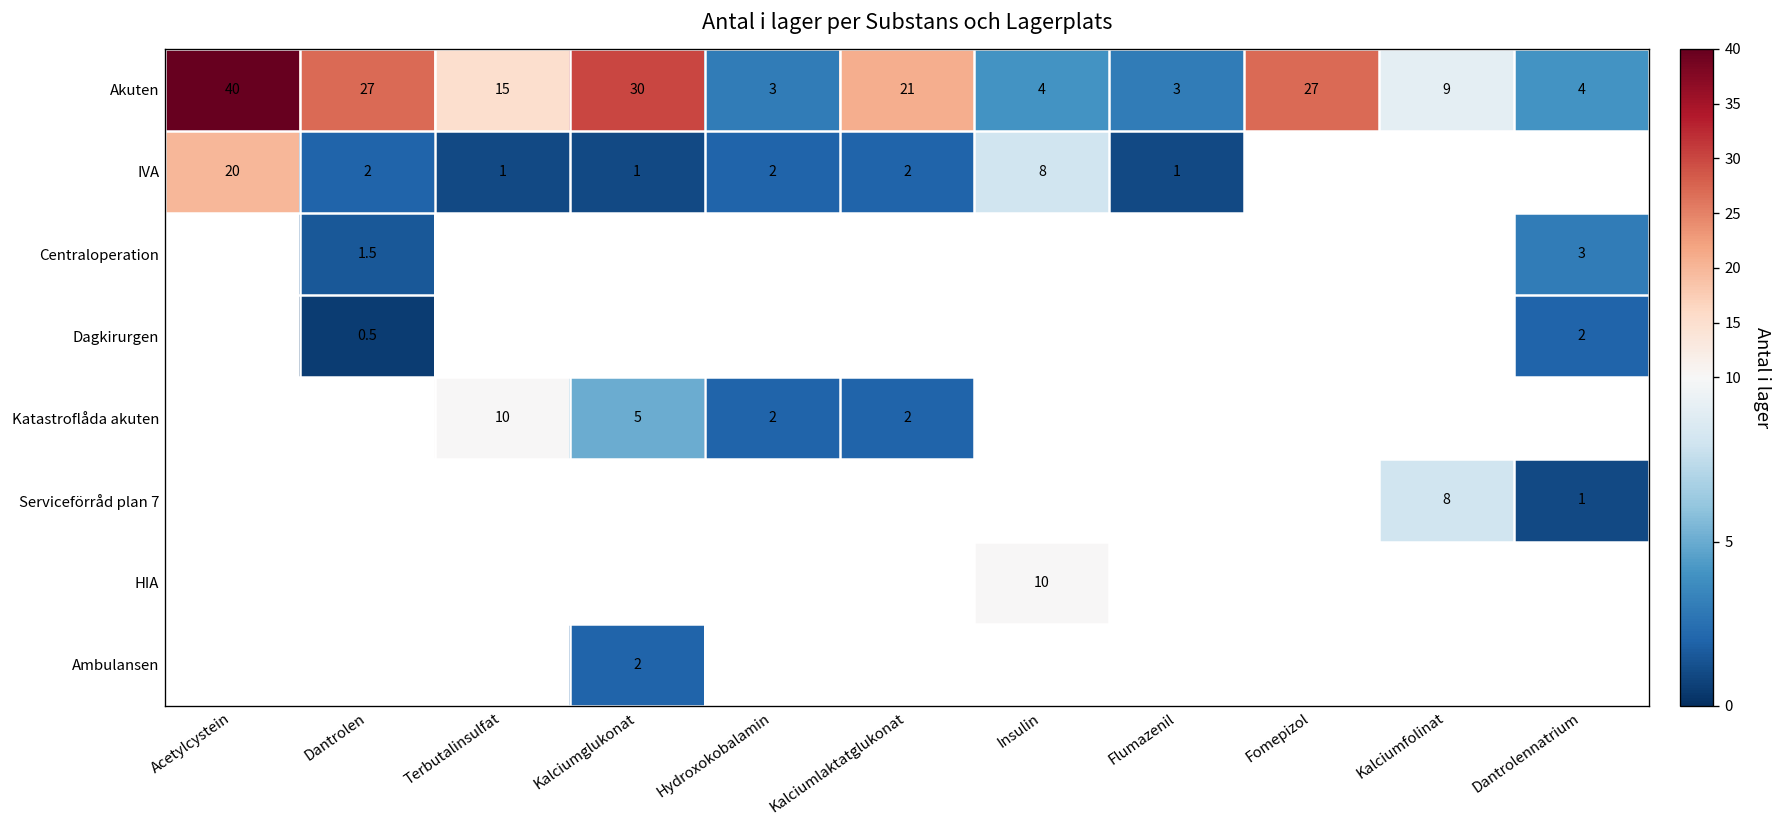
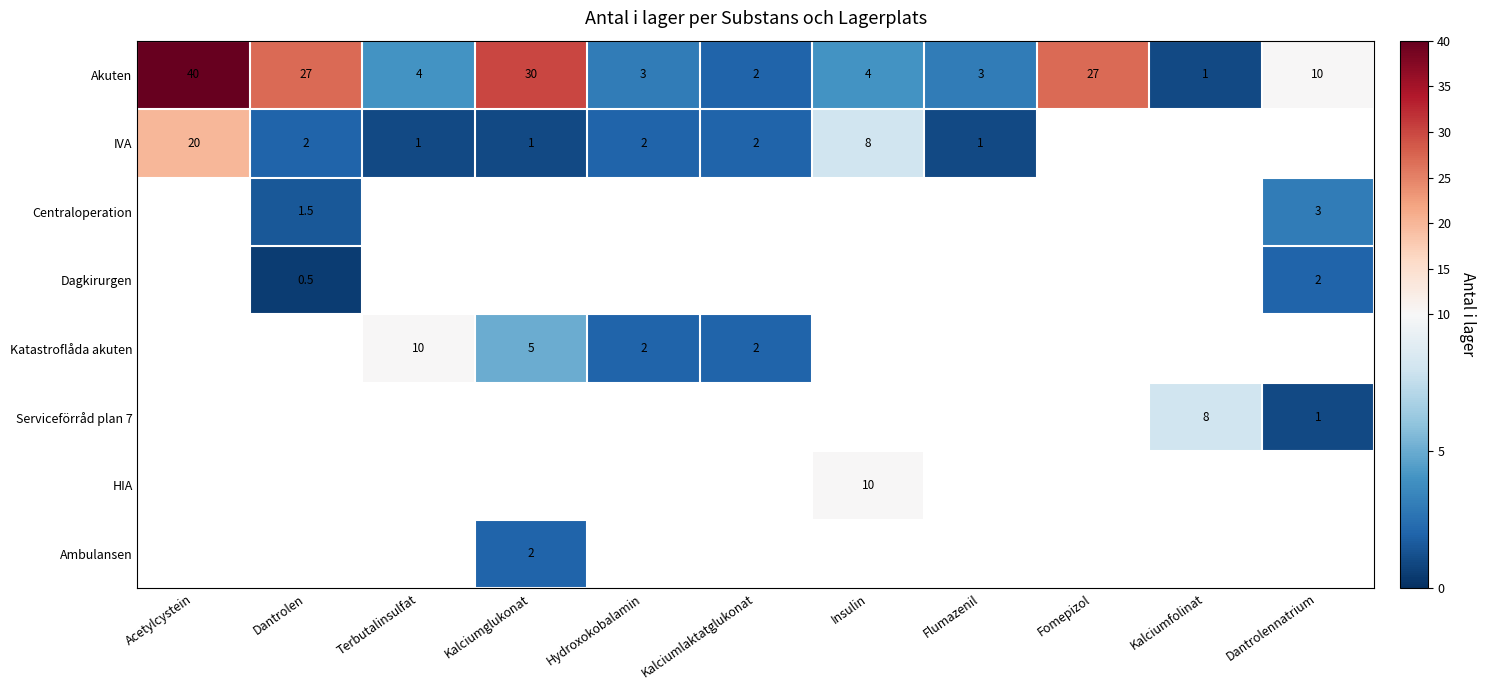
  {
    "Akuten": {
      "Acetylcystein": 40,
      "Dantrolen": 27,
-     "Terbutalinsulfat": 15,
+     "Terbutalinsulfat": 4,
      "Kalciumglukonat": 30,
      "Hydroxokobalamin": 3,
-     "Kalciumlaktatglukonat": 21,
+     "Kalciumlaktatglukonat": 2,
      "Insulin": 4,
      "Flumazenil": 3,
      "Fomepizol": 27,
-     "Kalciumfolinat": 9,
-     "Dantrolennatrium": 4
+     "Kalciumfolinat": 1,
+     "Dantrolennatrium": 10
    },
    "IVA": {
      "Acetylcystein": 20,
      "Dantrolen": 2,
      "Terbutalinsulfat": 1,
      "Kalciumglukonat": 1,
      "Hydroxokobalamin": 2,
      "Kalciumlaktatglukonat": 2,
      "Insulin": 8,
      "Flumazenil": 1
    },
    "Centraloperation": {
      "Dantrolen": 1.5,
      "Dantrolennatrium": 3
    },
    "Dagkirurgen": {
      "Dantrolen": 0.5,
      "Dantrolennatrium": 2
    },
    "Katastroflåda akuten": {
      "Terbutalinsulfat": 10,
      "Kalciumglukonat": 5,
      "Hydroxokobalamin": 2,
      "Kalciumlaktatglukonat": 2
    },
    "Serviceförråd plan 7": {
      "Kalciumfolinat": 8,
      "Dantrolennatrium": 1
    },
    "HIA": {
      "Insulin": 10
    },
    "Ambulansen": {
      "Kalciumglukonat": 2
    }
  }
